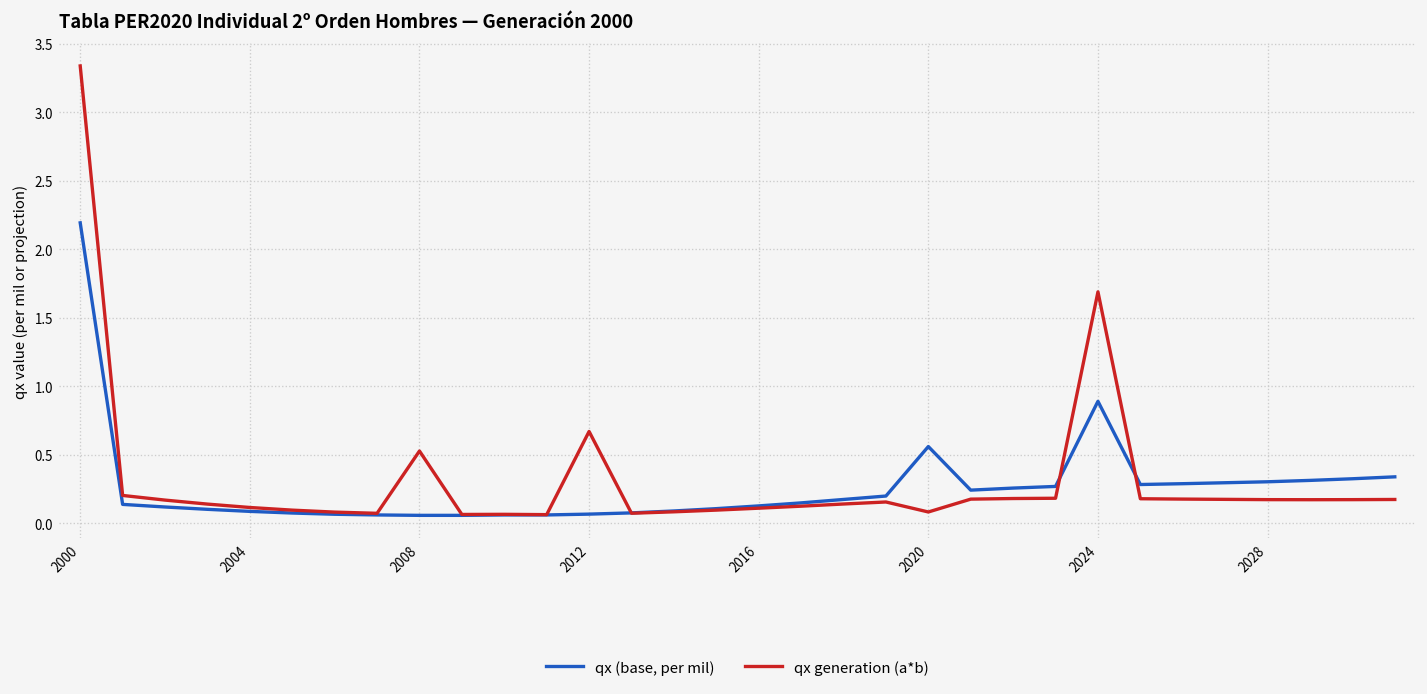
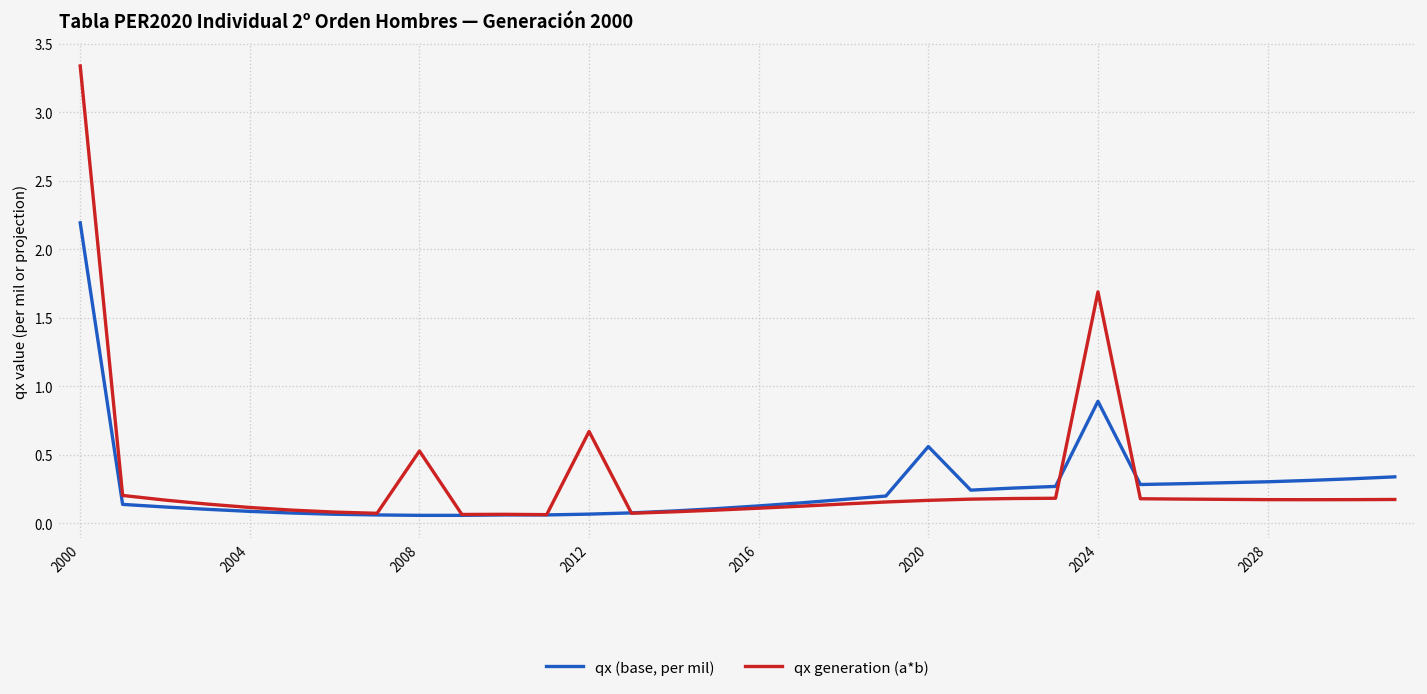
  {
    "qx (base, per mil)": {
      "2000": 2.19,
      "2004": 0.09,
      "2008": 0.06,
      "2012": 0.07,
      "2020": 0.56,
      "2024": 0.89,
      "2028": 0.30
    },
    "qx generation (a*b)": {
      "2000": 3.34,
      "2004": 0.12,
      "2008": 0.53,
      "2012": 0.67,
-     "2020": 0.08,
+     "2020": 0.17,
      "2024": 1.69,
      "2028": 0.17
    }
  }
